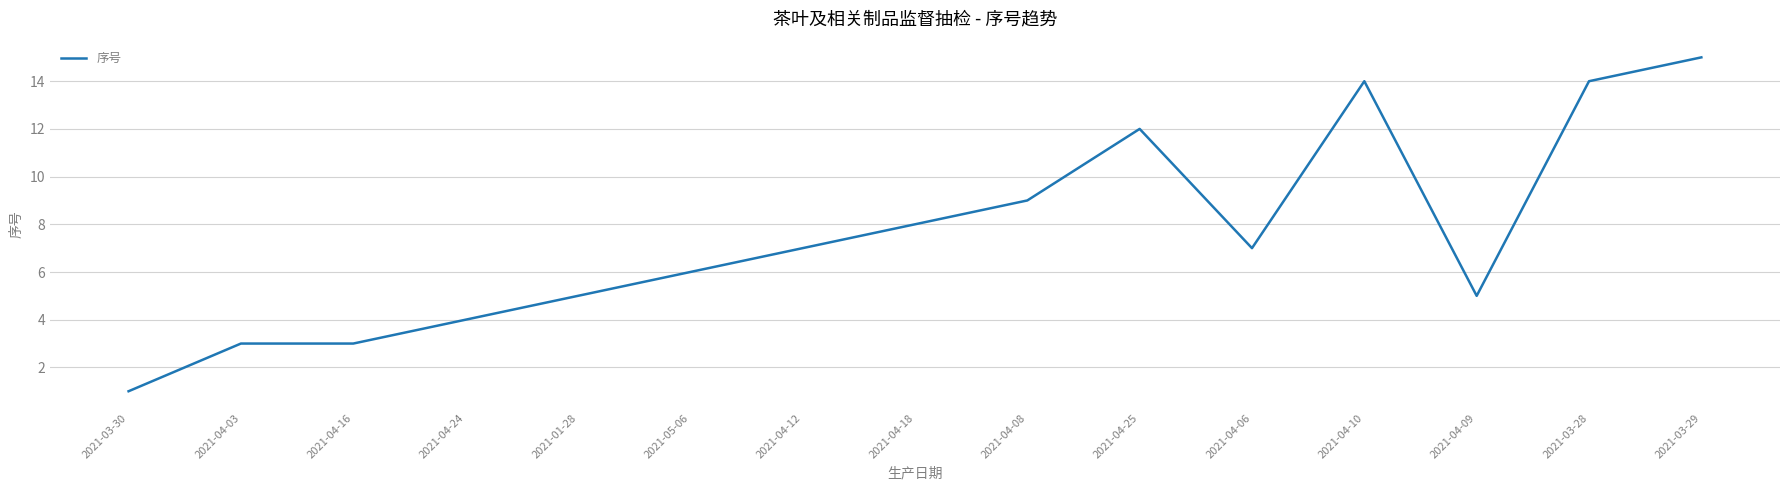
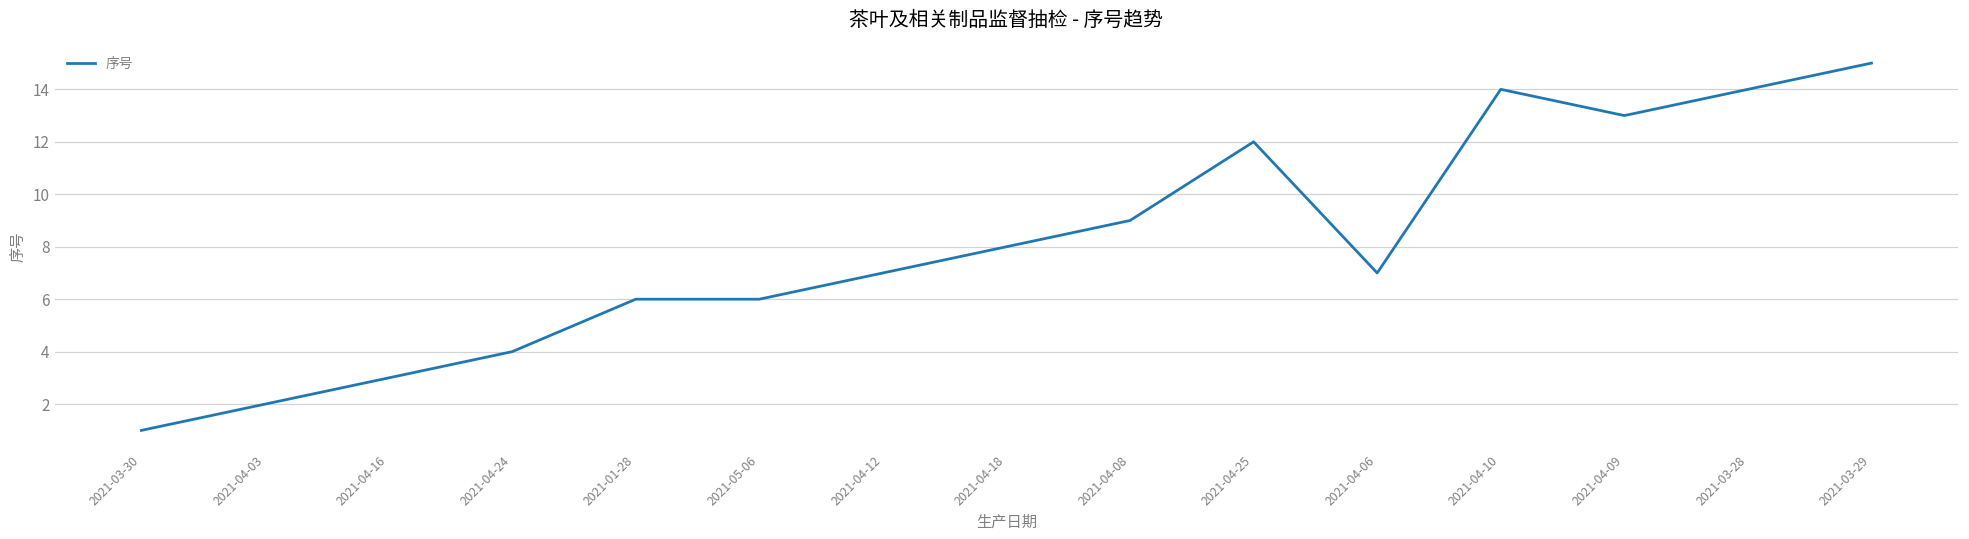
  {
    "2021-03-30": 1,
-   "2021-04-03": 3,
+   "2021-04-03": 2,
    "2021-04-16": 3,
    "2021-04-24": 4,
-   "2021-01-28": 5,
+   "2021-01-28": 6,
    "2021-05-06": 6,
    "2021-04-12": 7,
    "2021-04-18": 8,
    "2021-04-08": 9,
    "2021-04-25": 12,
    "2021-04-06": 7,
    "2021-04-10": 14,
-   "2021-04-09": 5,
+   "2021-04-09": 13,
    "2021-03-28": 14,
    "2021-03-29": 15
  }
